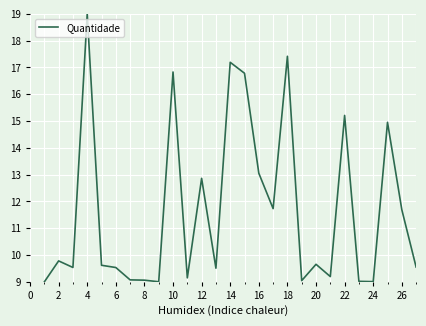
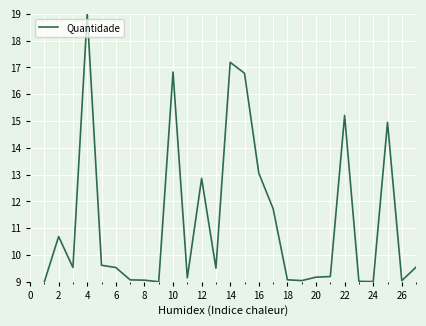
  {
-   "2": 9.8,
+   "2": 10.7,
    "4": 19.0,
    "6": 9.5,
    "8": 9.1,
    "10": 16.8,
    "12": 12.9,
    "14": 17.2,
    "16": 13.1,
-   "18": 17.4,
-   "20": 9.7,
+   "18": 9.1,
+   "20": 9.2,
    "22": 15.2,
    "24": 9.0,
-   "26": 11.7
+   "26": 9.0
  }
